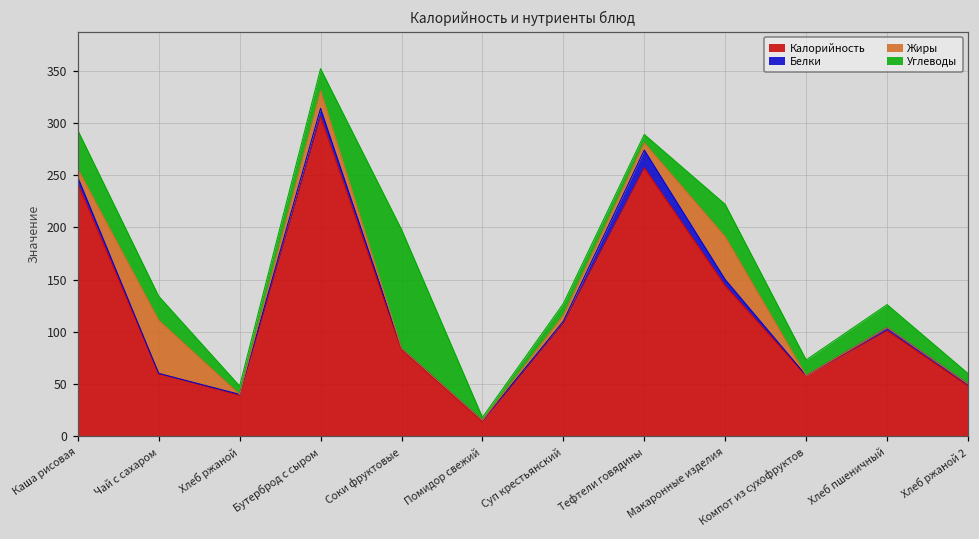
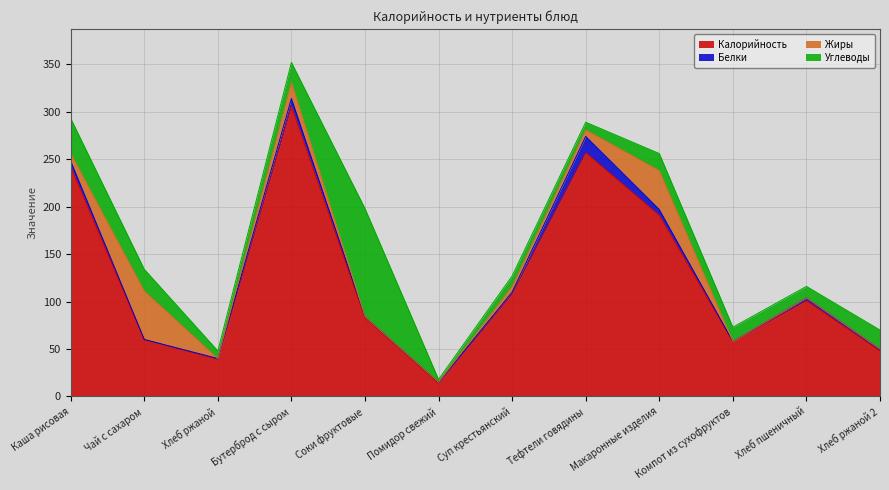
  {
    "Калорийность": {
      "Каша рисовая": 240,
      "Бутерброд с сыром": 310,
      "Тефтели говядины": 260,
-     "Макаронные изделия": 140,
+     "Макаронные изделия": 190,
      "Хлеб пшеничный": 100
    },
    "Белки": {
      "Каша рисовая": 10,
      "Бутерброд с сыром": 10,
      "Тефтели говядины": 20,
      "Макаронные изделия": 10
    },
    "Жиры": {
      "Каша рисовая": 10,
      "Чай с сахаром": 50,
      "Бутерброд с сыром": 20,
      "Суп крестьянский": 10,
      "Тефтели говядины": 10,
      "Макаронные изделия": 40
    },
    "Углеводы": {
      "Каша рисовая": 40,
      "Чай с сахаром": 20,
      "Хлеб ржаной": 10,
      "Бутерброд с сыром": 20,
      "Соки фруктовые": 110,
      "Помидор свежий": 0,
      "Суп крестьянский": 10,
      "Тефтели говядины": 10,
-     "Макаронные изделия": 30,
+     "Макаронные изделия": 20,
      "Компот из сухофруктов": 20,
-     "Хлеб пшеничный": 20,
-     "Хлеб ржаной 2": 10
+     "Хлеб пшеничный": 10,
+     "Хлеб ржаной 2": 20
    }
  }
